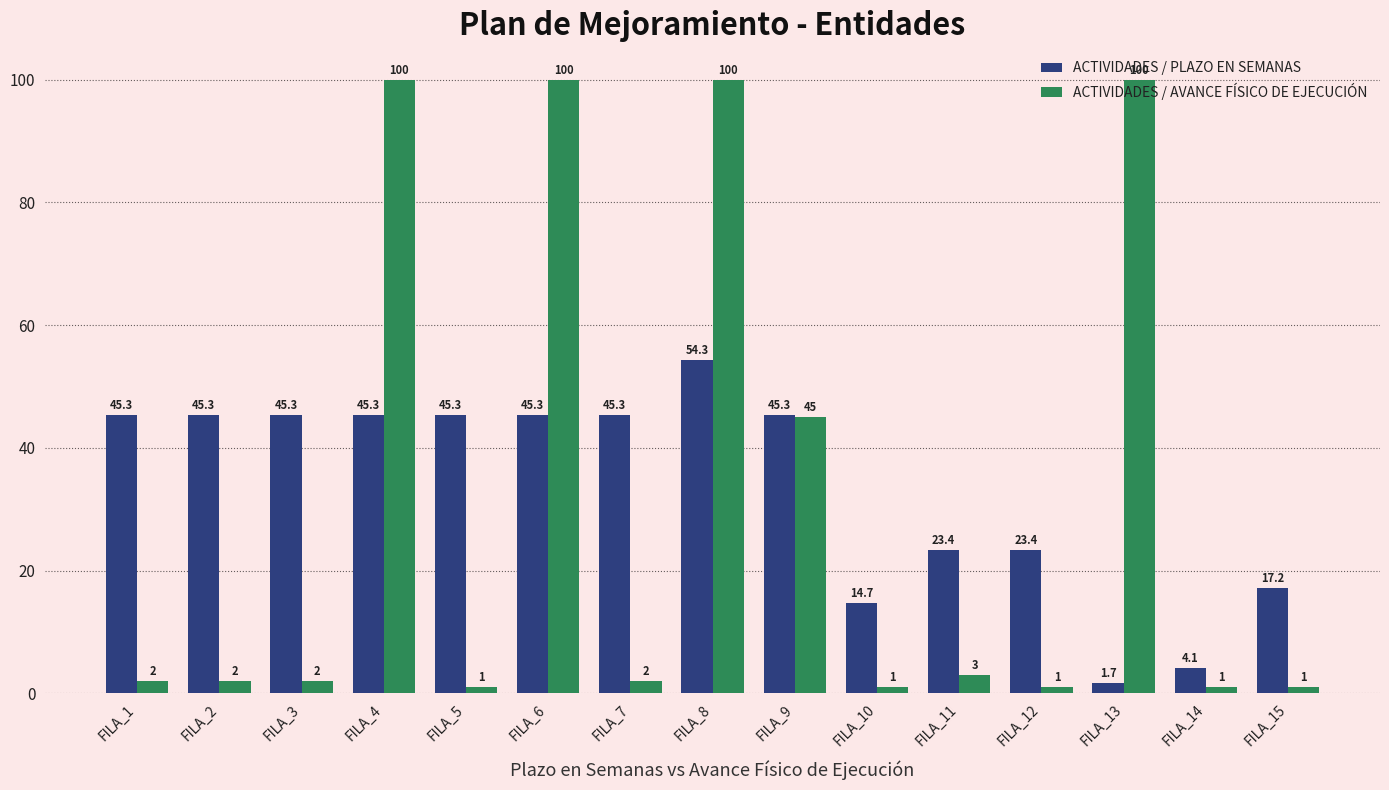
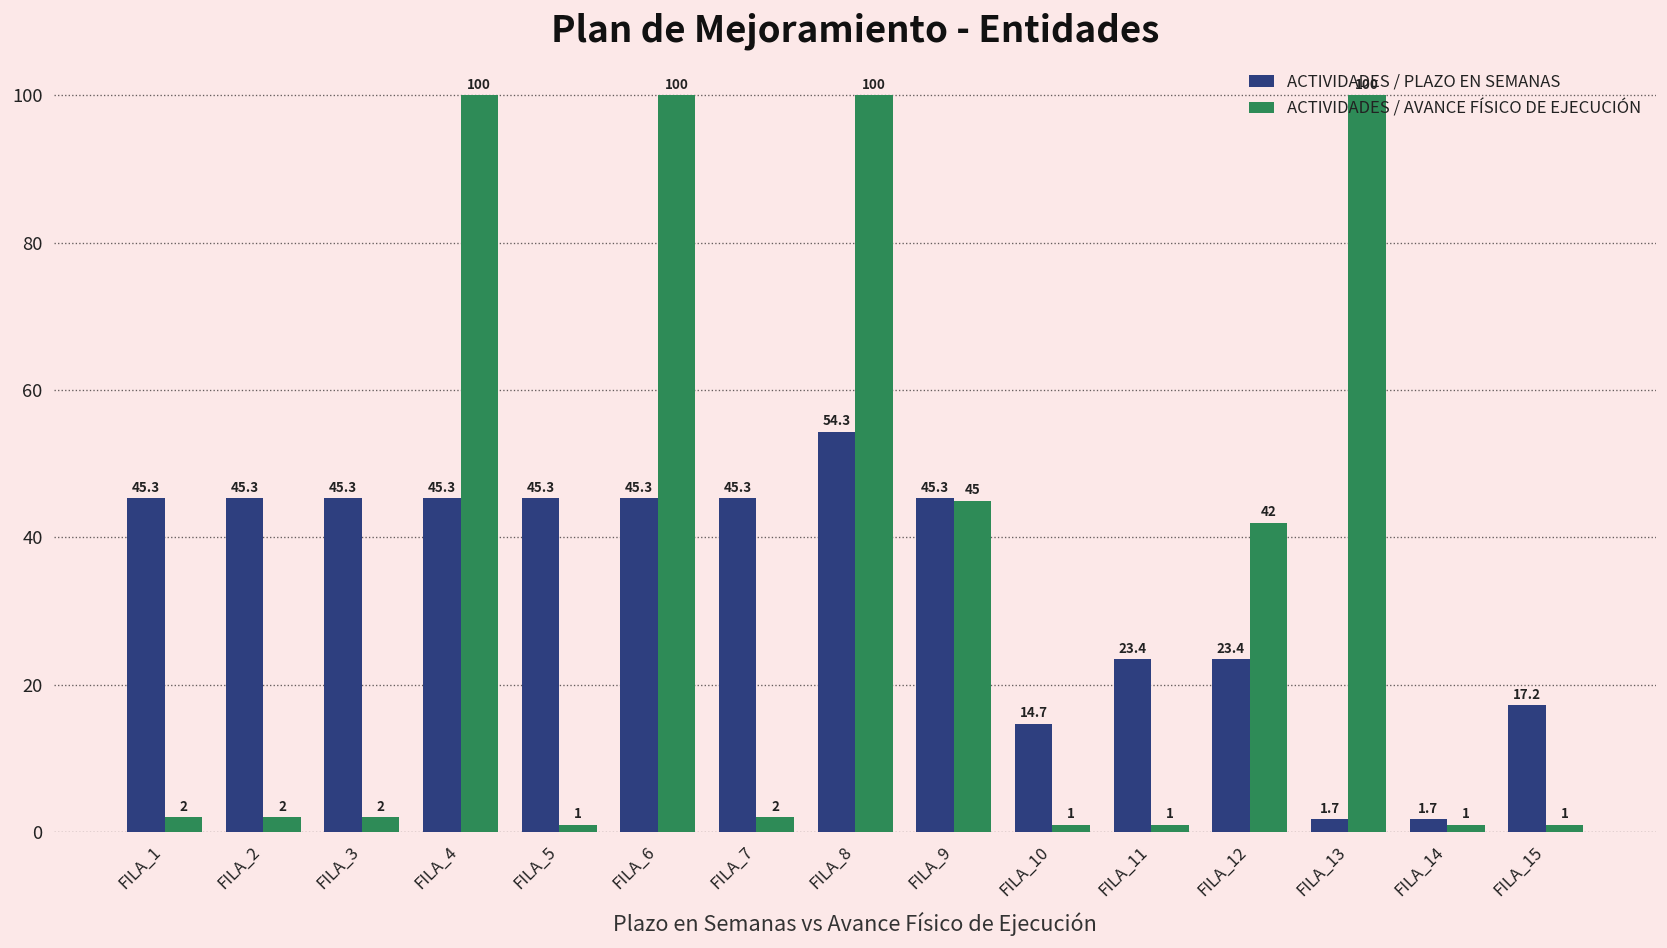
  {
    "ACTIVIDADES / PLAZO EN SEMANAS": {
      "FILA_1": 45.3,
      "FILA_2": 45.3,
      "FILA_3": 45.3,
      "FILA_4": 45.3,
      "FILA_5": 45.3,
      "FILA_6": 45.3,
      "FILA_7": 45.3,
      "FILA_8": 54.3,
      "FILA_9": 45.3,
      "FILA_10": 14.7,
      "FILA_11": 23.4,
      "FILA_12": 23.4,
      "FILA_13": 1.7,
-     "FILA_14": 4.1,
+     "FILA_14": 1.7,
      "FILA_15": 17.2
    },
    "ACTIVIDADES / AVANCE FÍSICO DE EJECUCIÓN": {
      "FILA_1": 2,
      "FILA_2": 2,
      "FILA_3": 2,
      "FILA_4": 100,
      "FILA_5": 1,
      "FILA_6": 100,
      "FILA_7": 2,
      "FILA_8": 100,
      "FILA_9": 45,
      "FILA_10": 1,
-     "FILA_11": 3,
-     "FILA_12": 1,
+     "FILA_11": 1,
+     "FILA_12": 42,
      "FILA_13": 100,
      "FILA_14": 1,
      "FILA_15": 1
    }
  }
